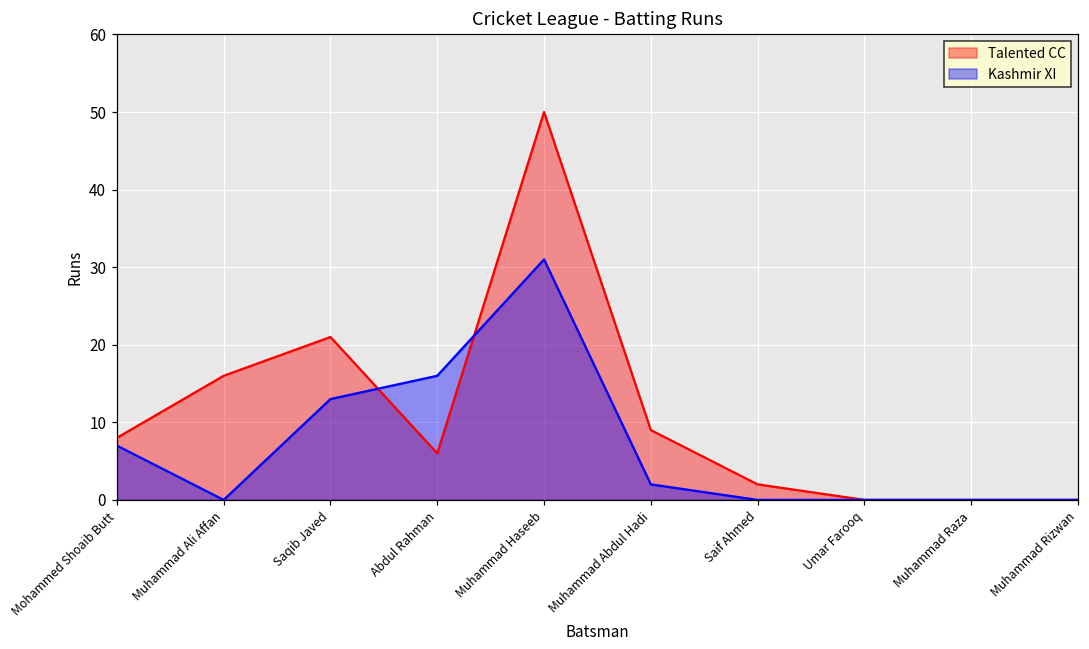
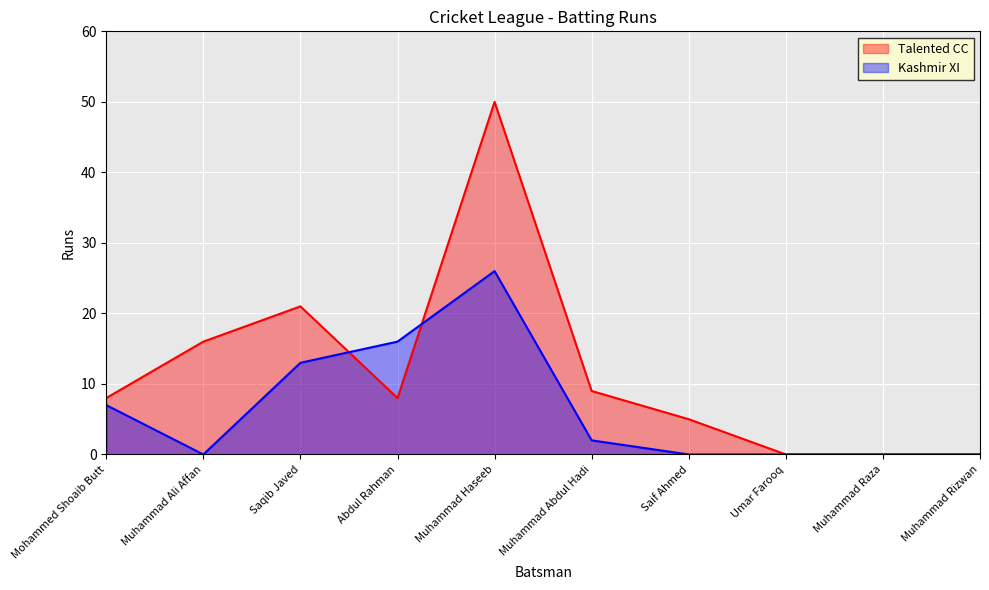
  {
    "Talented CC": {
      "Mohammed Shoaib Butt": 8,
      "Muhammad Ali Affan": 16,
      "Saqib Javed": 21,
-     "Abdul Rahman": 6,
+     "Abdul Rahman": 8,
      "Muhammad Haseeb": 50,
      "Muhammad Abdul Hadi": 9,
-     "Saif Ahmed": 2
+     "Saif Ahmed": 5
    },
    "Kashmir XI": {
      "Mohammed Shoaib Butt": 7,
      "Muhammad Ali Affan": 0,
      "Saqib Javed": 13,
      "Abdul Rahman": 16,
-     "Muhammad Haseeb": 31,
+     "Muhammad Haseeb": 26,
      "Muhammad Abdul Hadi": 2,
      "Saif Ahmed": 0
    }
  }
